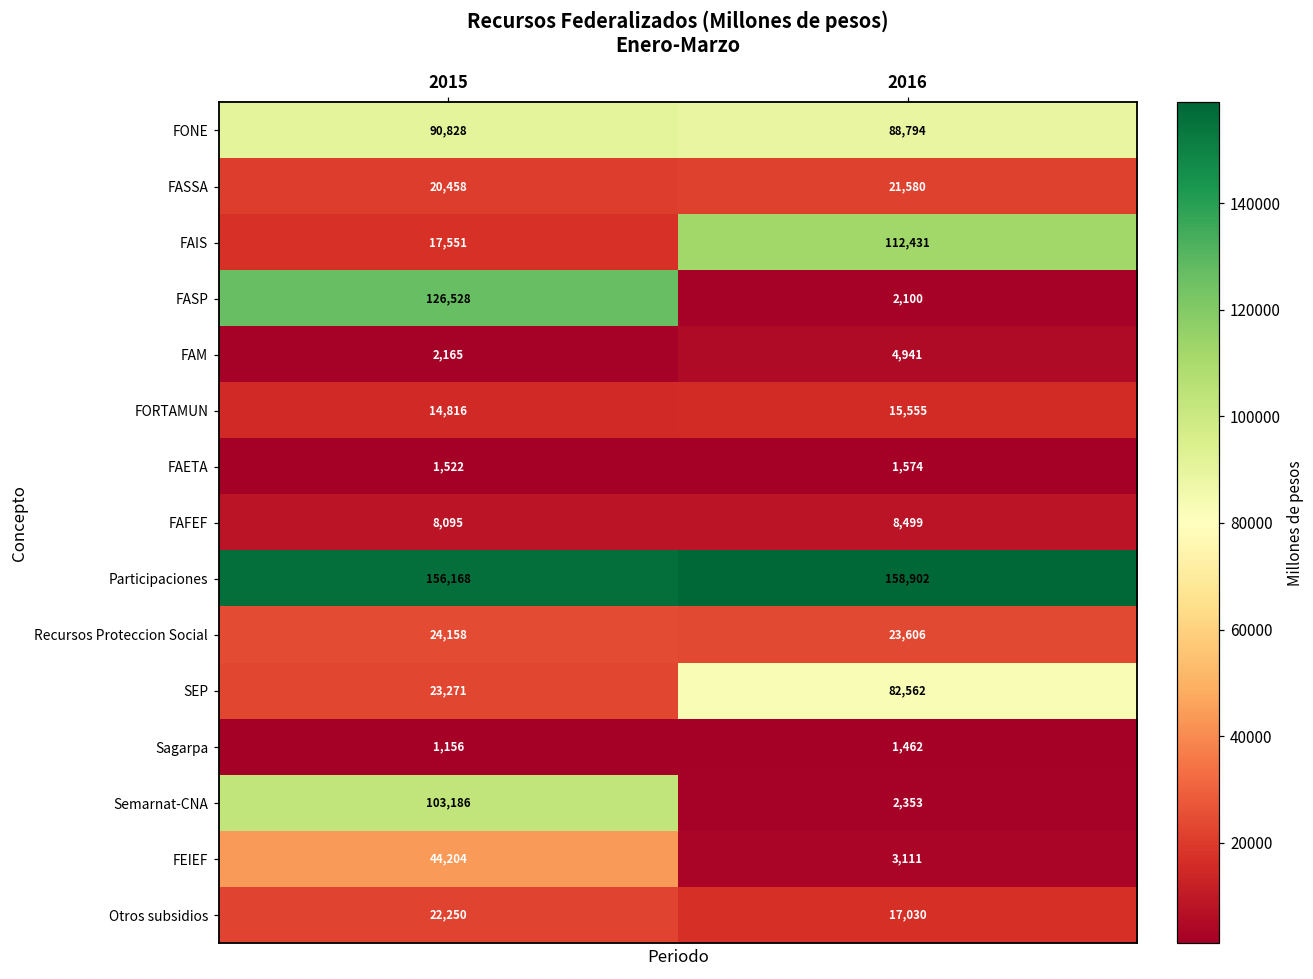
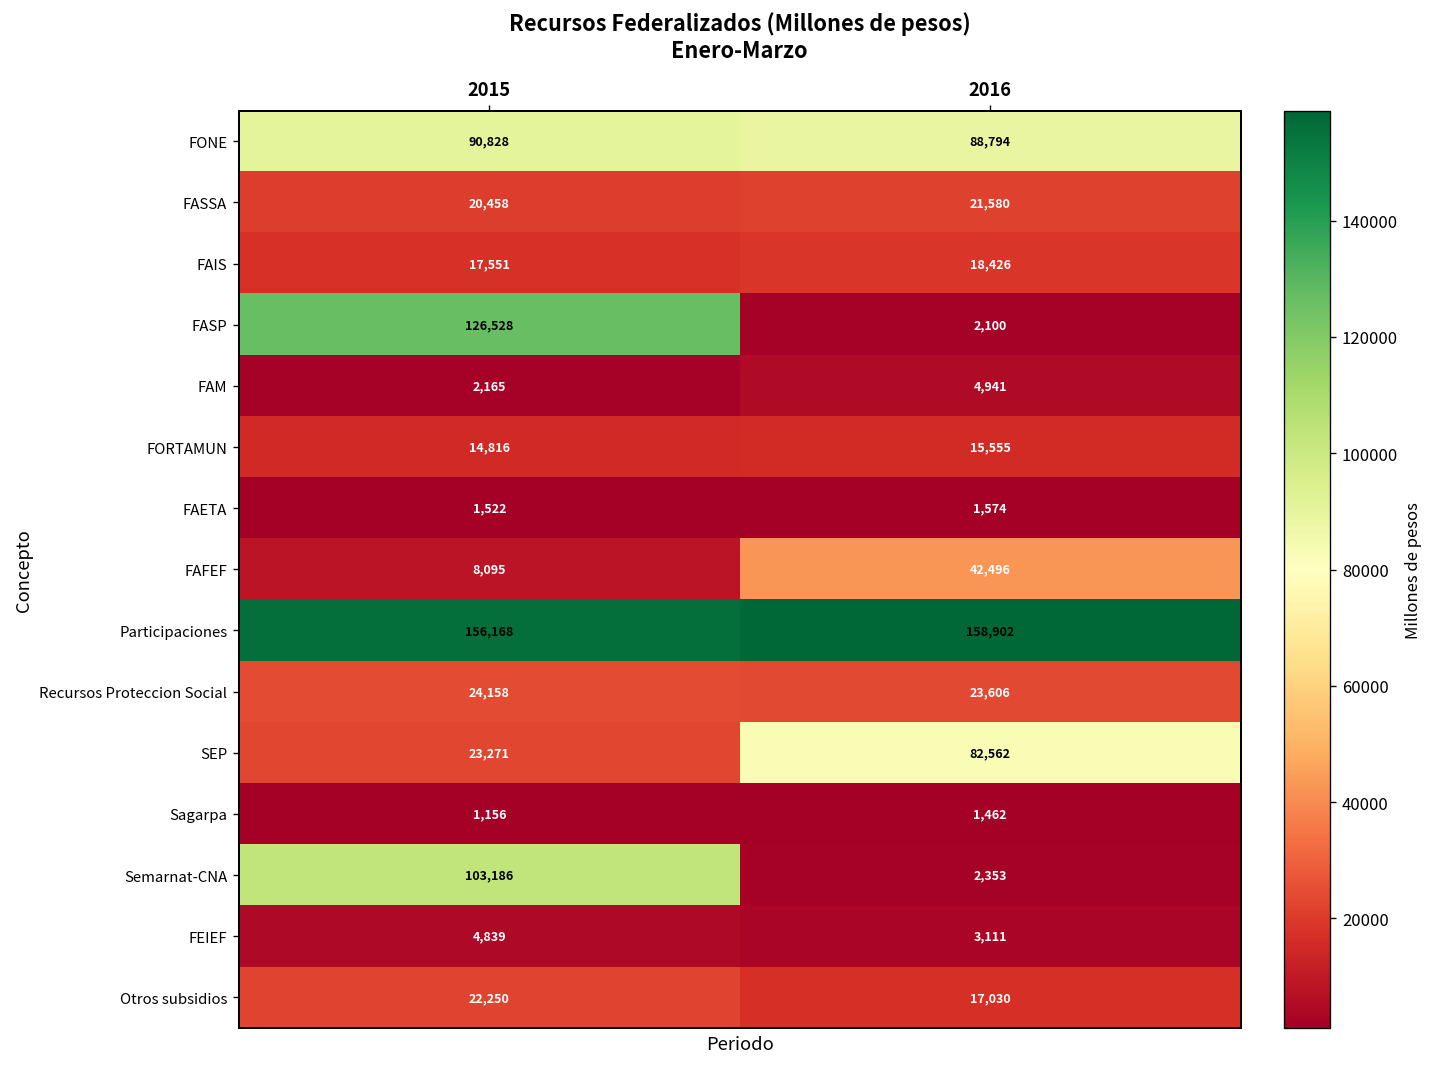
  {
    "FONE": {
      "2015": "90,828",
      "2016": "88,794"
    },
    "FASSA": {
      "2015": "20,458",
      "2016": "21,580"
    },
    "FAIS": {
      "2015": "17,551",
-     "2016": "112,431"
+     "2016": "18,426"
    },
    "FASP": {
      "2015": "126,528",
      "2016": "2,100"
    },
    "FAM": {
      "2015": "2,165",
      "2016": "4,941"
    },
    "FORTAMUN": {
      "2015": "14,816",
      "2016": "15,555"
    },
    "FAETA": {
      "2015": "1,522",
      "2016": "1,574"
    },
    "FAFEF": {
      "2015": "8,095",
-     "2016": "8,499"
+     "2016": "42,496"
    },
    "Participaciones": {
      "2015": "156,168",
      "2016": "158,902"
    },
    "Recursos Proteccion Social": {
      "2015": "24,158",
      "2016": "23,606"
    },
    "SEP": {
      "2015": "23,271",
      "2016": "82,562"
    },
    "Sagarpa": {
      "2015": "1,156",
      "2016": "1,462"
    },
    "Semarnat-CNA": {
      "2015": "103,186",
      "2016": "2,353"
    },
    "FEIEF": {
-     "2015": "44,204",
+     "2015": "4,839",
      "2016": "3,111"
    },
    "Otros subsidios": {
      "2015": "22,250",
      "2016": "17,030"
    }
  }
